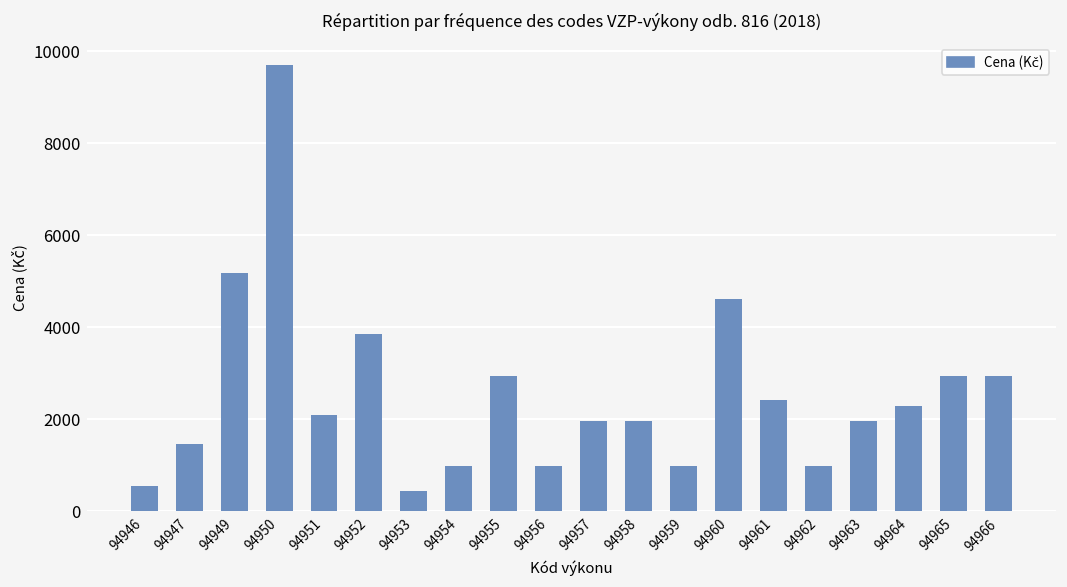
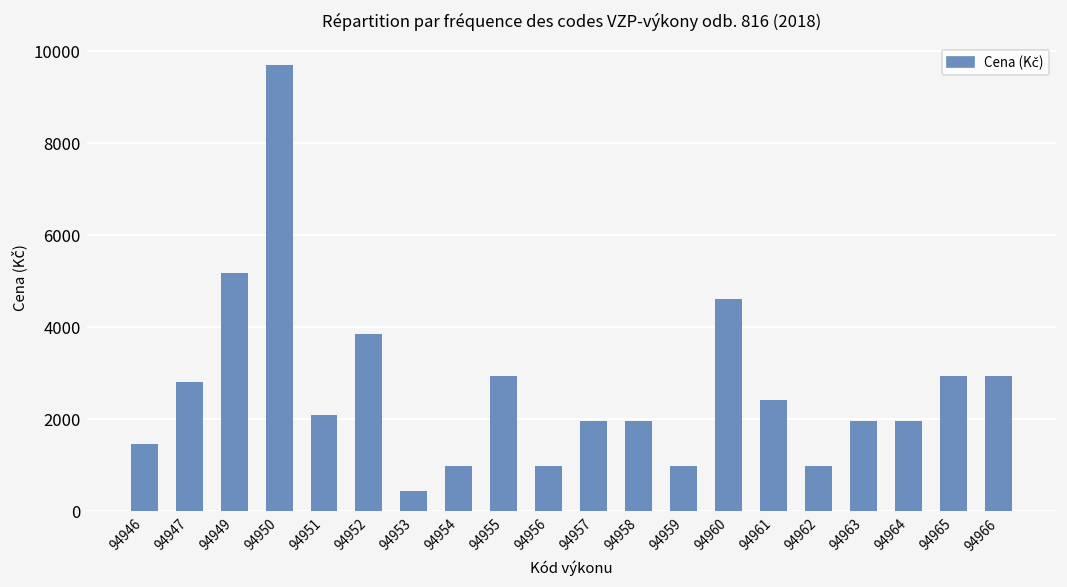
  {
-   "94946": 500,
-   "94947": 1400,
+   "94946": 1400,
+   "94947": 2800,
    "94949": 5200,
    "94950": 9700,
    "94951": 2100,
    "94952": 3800,
    "94953": 400,
    "94954": 1000,
    "94955": 2900,
    "94956": 1000,
    "94957": 2000,
    "94958": 2000,
    "94959": 1000,
    "94960": 4600,
    "94961": 2400,
    "94962": 1000,
    "94963": 2000,
-   "94964": 2300,
+   "94964": 2000,
    "94965": 2900,
    "94966": 2900
  }
